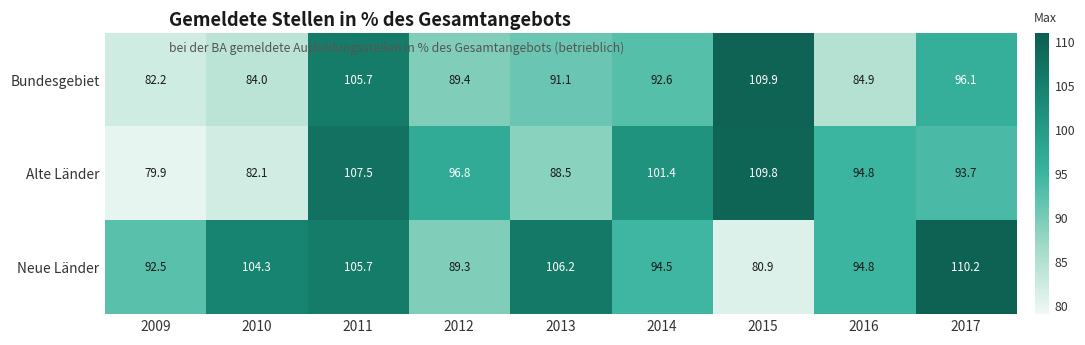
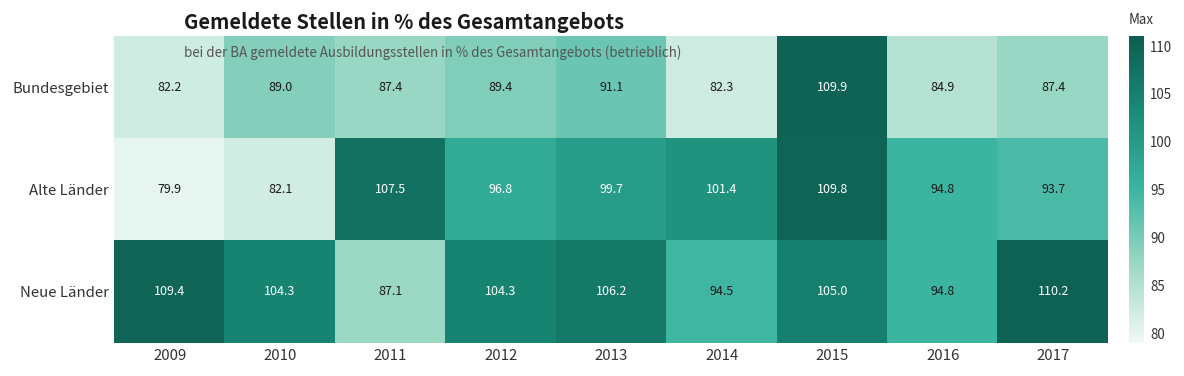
  {
    "Bundesgebiet": {
      "2009": 82.2,
-     "2010": 84.0,
-     "2011": 105.7,
+     "2010": 89.0,
+     "2011": 87.4,
      "2012": 89.4,
      "2013": 91.1,
-     "2014": 92.6,
+     "2014": 82.3,
      "2015": 109.9,
      "2016": 84.9,
-     "2017": 96.1
+     "2017": 87.4
    },
    "Alte Länder": {
      "2009": 79.9,
      "2010": 82.1,
      "2011": 107.5,
      "2012": 96.8,
-     "2013": 88.5,
+     "2013": 99.7,
      "2014": 101.4,
      "2015": 109.8,
      "2016": 94.8,
      "2017": 93.7
    },
    "Neue Länder": {
-     "2009": 92.5,
+     "2009": 109.4,
      "2010": 104.3,
-     "2011": 105.7,
-     "2012": 89.3,
+     "2011": 87.1,
+     "2012": 104.3,
      "2013": 106.2,
      "2014": 94.5,
-     "2015": 80.9,
+     "2015": 105.0,
      "2016": 94.8,
      "2017": 110.2
    }
  }
